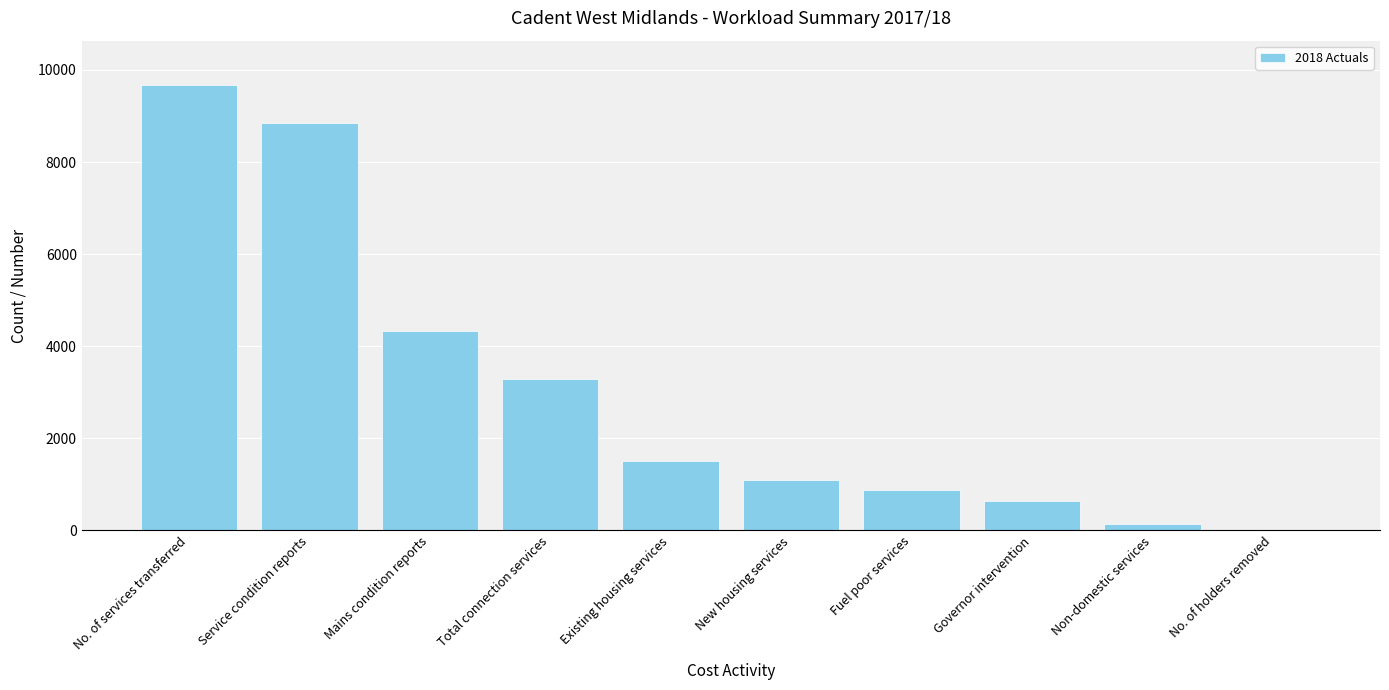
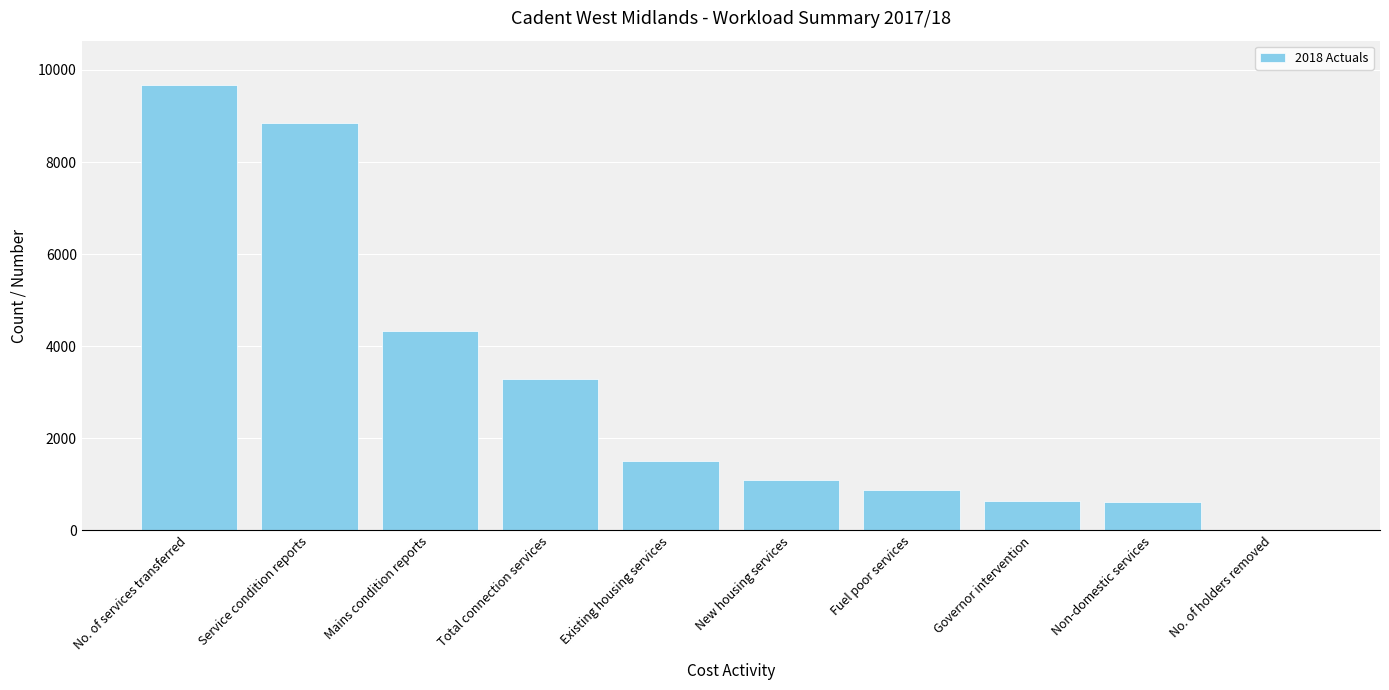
  {
    "No. of services transferred": 9700,
    "Service condition reports": 8900,
    "Mains condition reports": 4300,
    "Total connection services": 3300,
    "Existing housing services": 1500,
    "New housing services": 1100,
    "Fuel poor services": 900,
    "Governor intervention": 600,
-   "Non-domestic services": 100,
+   "Non-domestic services": 600,
    "No. of holders removed": 0
  }
